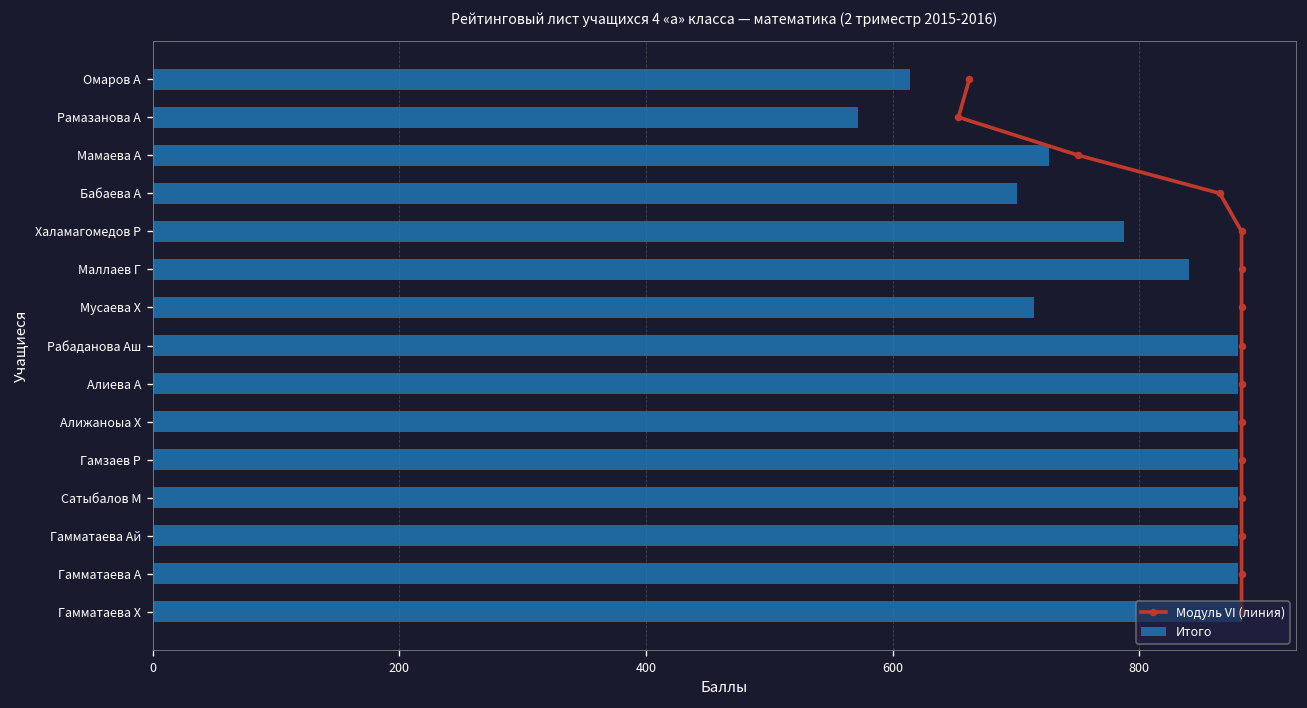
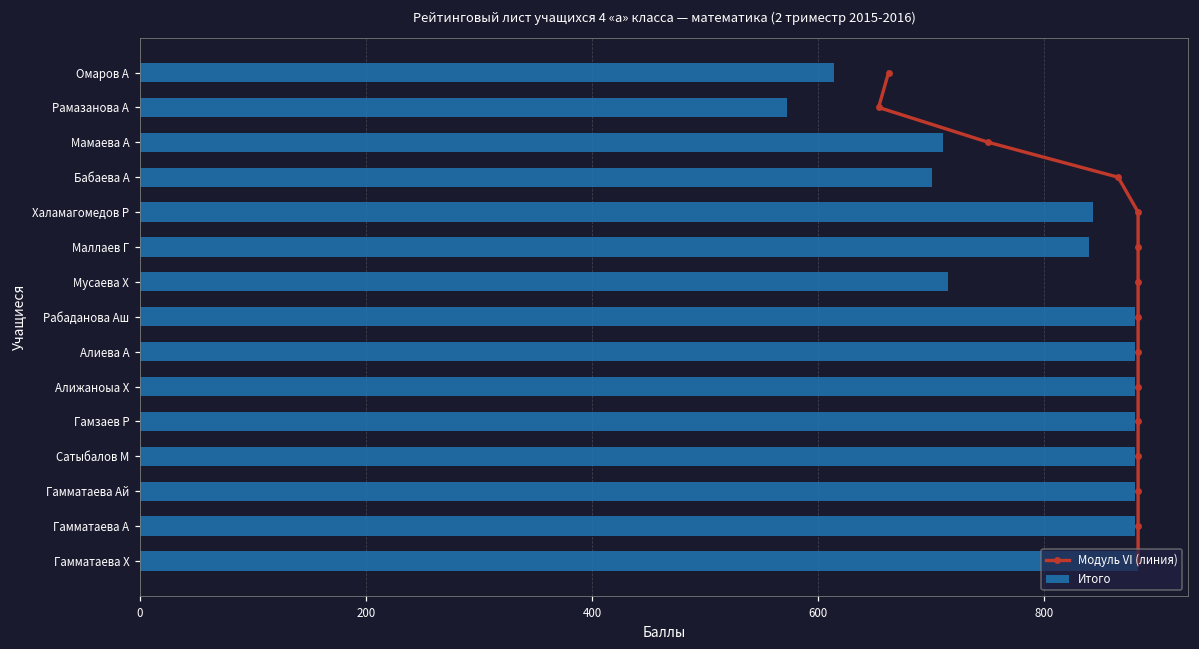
  {
    "Итого": {
      "Омаров А": 614,
      "Рамазанова А": 572,
-     "Мамаева А": 727,
+     "Мамаева А": 710,
      "Бабаева А": 701,
-     "Халамагомедов Р": 788,
+     "Халамагомедов Р": 843,
      "Маллаев Г": 840,
      "Мусаева Х": 715,
      "Рабаданова Аш": 880,
      "Алиева А": 880,
      "Алижаноыа Х": 880,
      "Гамзаев Р": 880,
      "Сатыбалов М": 880,
      "Гамматаева Ай": 880,
      "Гамматаева А": 880
    }
  }
